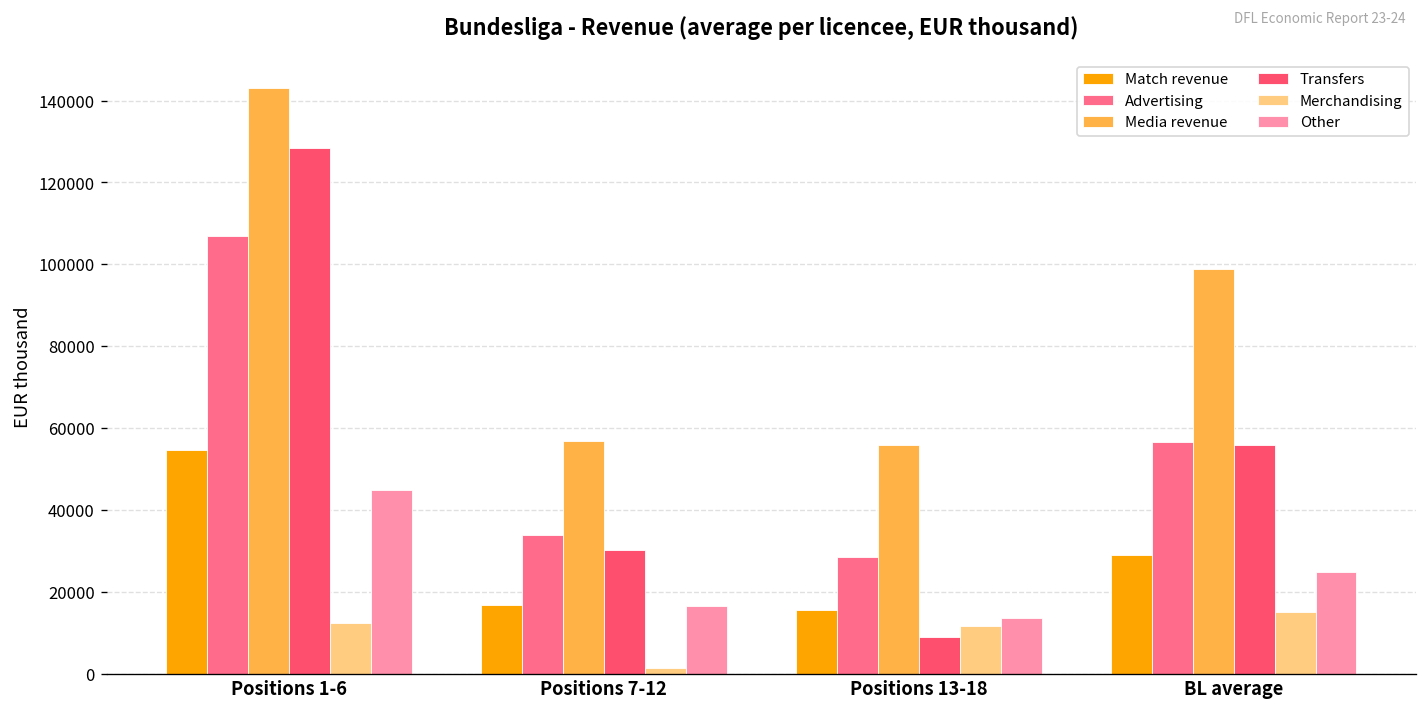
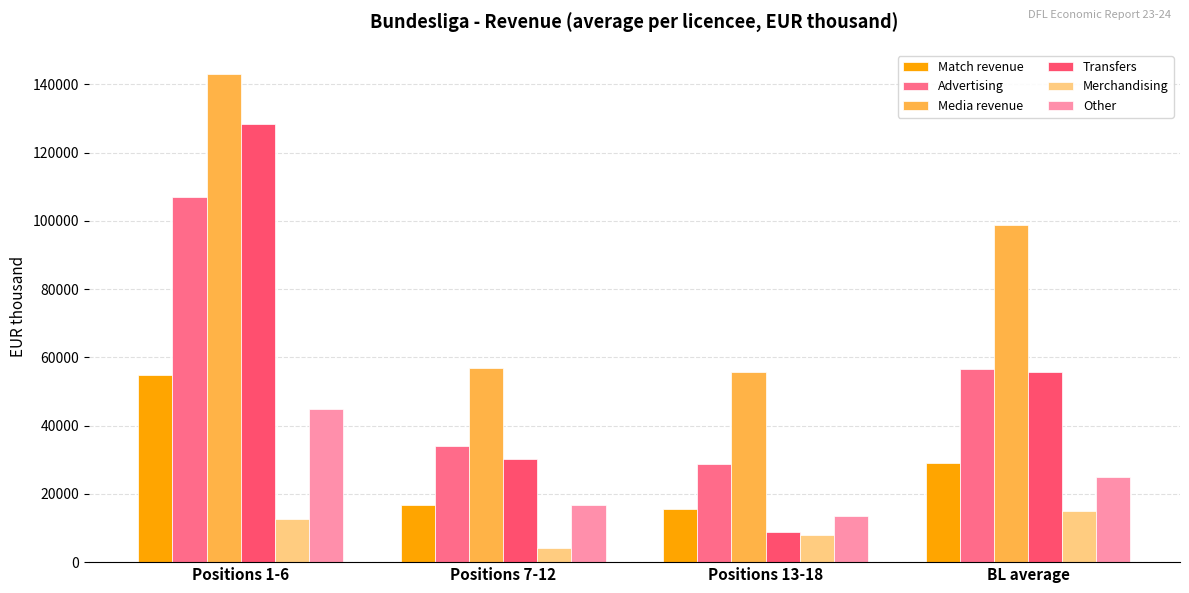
  {
    "Match revenue": {
      "Positions 1-6": 55000,
      "Positions 7-12": 17000,
      "Positions 13-18": 16000,
      "BL average": 29000
    },
    "Media revenue": {
      "Positions 1-6": 143000,
      "Positions 7-12": 57000,
      "Positions 13-18": 56000,
      "BL average": 99000
    },
    "Merchandising": {
      "Positions 1-6": 13000,
-     "Positions 7-12": 1000,
-     "Positions 13-18": 12000,
+     "Positions 7-12": 4000,
+     "Positions 13-18": 8000,
      "BL average": 15000
    }
  }
